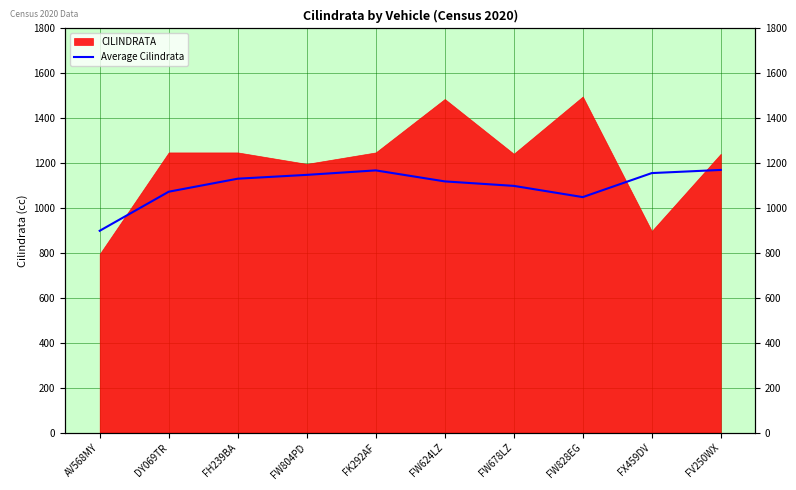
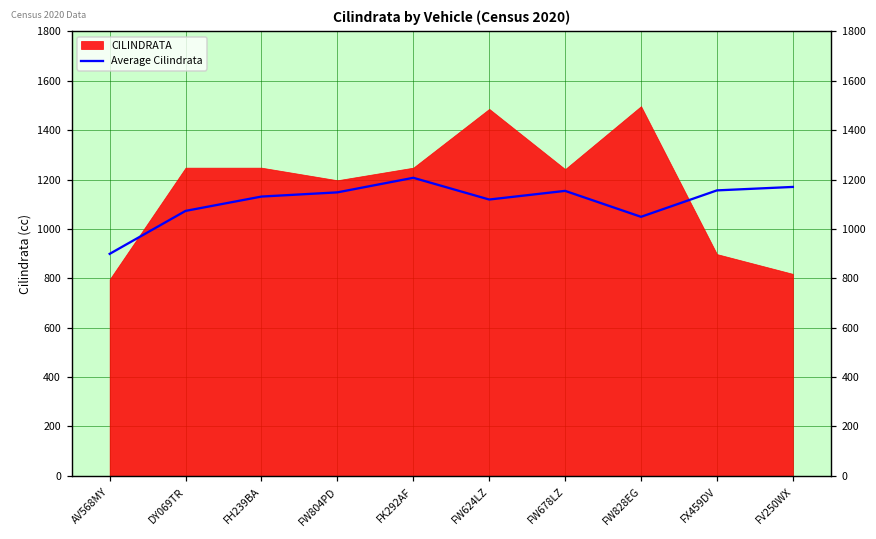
  {
    "Average Cilindrata": {
      "AV568MY": 900,
      "DY069TR": 1070,
      "FH239BA": 1130,
      "FW804PD": 1150,
-     "FK292AF": 1170,
+     "FK292AF": 1210,
      "FW624LZ": 1120,
-     "FW678LZ": 1100,
+     "FW678LZ": 1150,
      "FW828EG": 1050,
      "FX459DV": 1160,
      "FV250WX": 1170
    },
    "CILINDRATA": {
      "AV568MY": 800,
      "DY069TR": 1250,
      "FH239BA": 1250,
      "FW804PD": 1200,
      "FK292AF": 1250,
      "FW624LZ": 1490,
      "FW678LZ": 1240,
      "FW828EG": 1500,
      "FX459DV": 900,
-     "FV250WX": 1240
+     "FV250WX": 820
    }
  }
